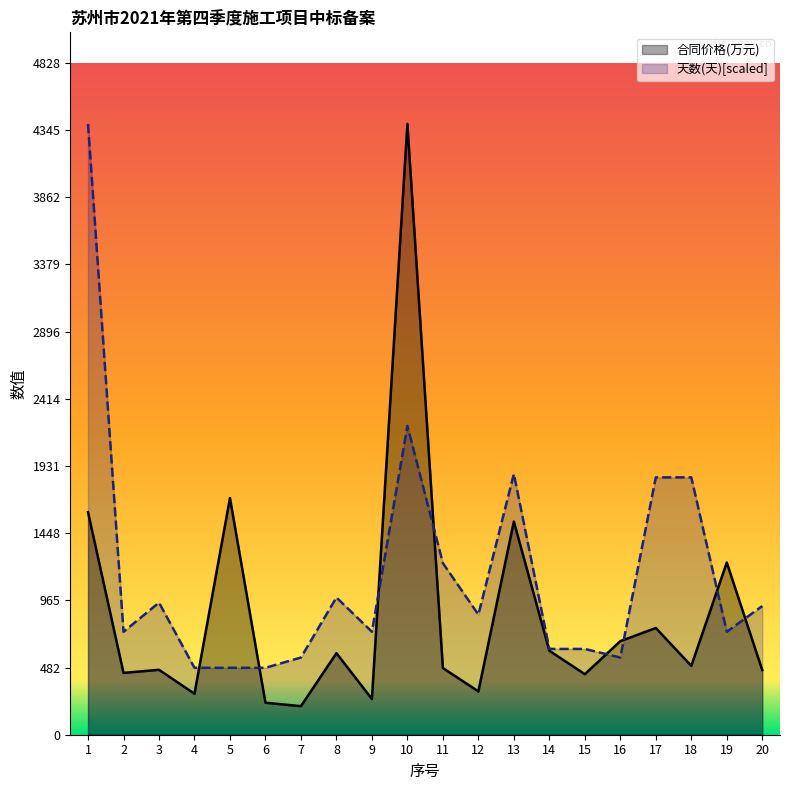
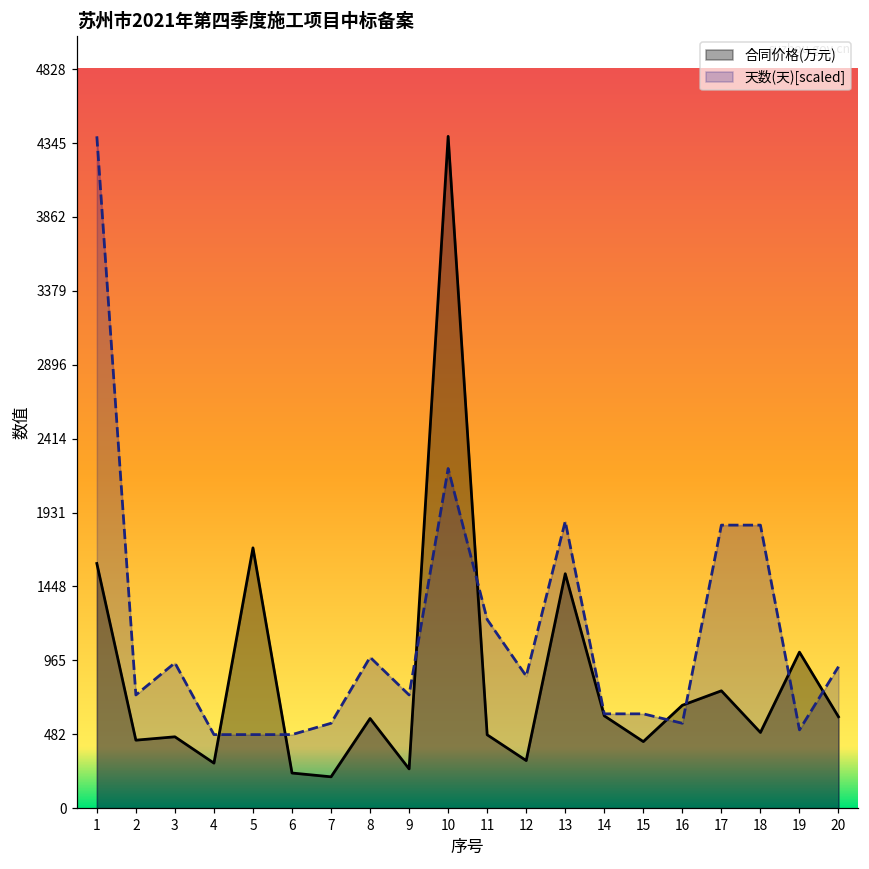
  {
    "合同价格(万元)": {
      "1": 1600,
      "2": 440,
      "3": 470,
      "4": 290,
      "5": 1700,
      "6": 230,
      "7": 210,
      "8": 590,
      "9": 260,
      "10": 4390,
      "11": 480,
      "12": 310,
      "13": 1530,
      "15": 440,
      "16": 670,
      "17": 770,
      "18": 490,
-     "19": 1240,
-     "20": 460
+     "19": 1020,
+     "20": 600
    },
    "天数(天)[scaled]": {
      "1": 4390,
      "2": 740,
      "3": 950,
      "4": 480,
      "5": 480,
      "6": 480,
      "7": 550,
      "8": 990,
      "9": 740,
      "10": 2220,
      "11": 1230,
      "12": 860,
      "13": 1870,
      "15": 620,
      "16": 550,
      "17": 1850,
      "18": 1850,
-     "19": 740,
+     "19": 510,
      "20": 920
    }
  }
